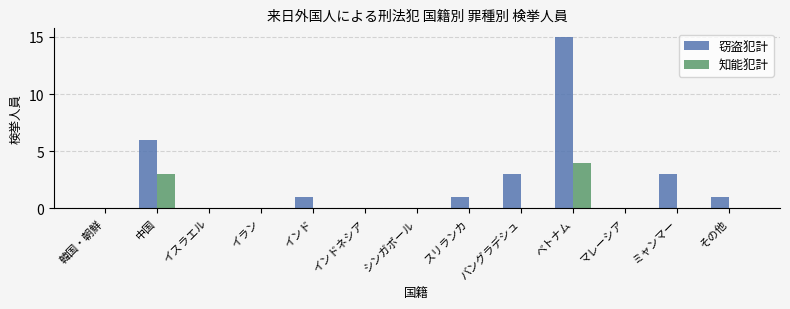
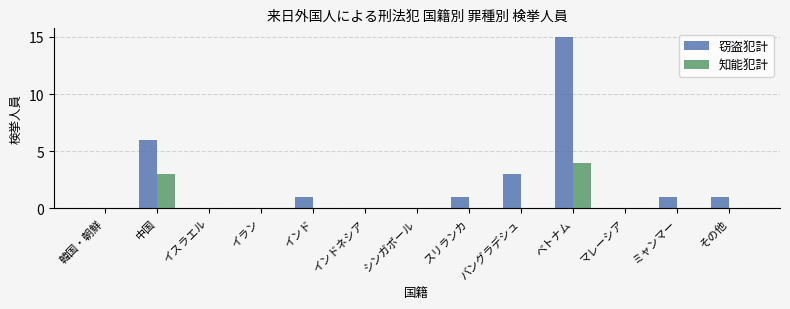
  {
    "窃盗犯計": {
      "韓国・朝鮮": 0,
      "中国": 6,
      "イスラエル": 0,
      "イラン": 0,
      "インド": 1,
      "インドネシア": 0,
      "シンガポール": 0,
      "スリランカ": 1,
      "バングラデシュ": 3,
      "ベトナム": 15,
      "マレーシア": 0,
-     "ミャンマー": 3,
+     "ミャンマー": 1,
      "その他": 1
    },
    "知能犯計": {
      "韓国・朝鮮": 0,
      "中国": 3,
      "イスラエル": 0,
      "イラン": 0,
      "インド": 0,
      "インドネシア": 0,
      "シンガポール": 0,
      "スリランカ": 0,
      "バングラデシュ": 0,
      "ベトナム": 4,
      "マレーシア": 0,
      "ミャンマー": 0,
      "その他": 0
    }
  }
